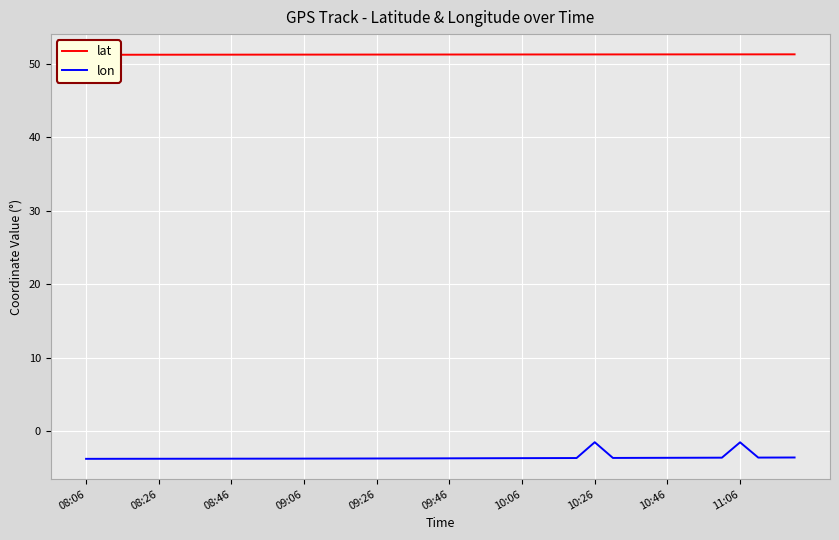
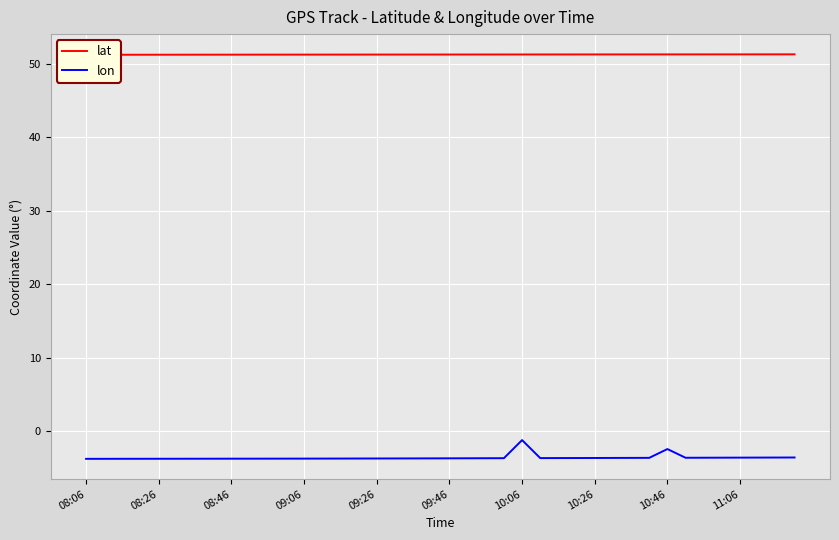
  {
    "lat": {
      "08:26": 51,
      "08:46": 51,
      "09:06": 51,
      "09:26": 51,
      "09:46": 51,
      "10:06": 51,
      "10:26": 51,
      "10:46": 51,
      "11:06": 51
    },
    "lon": {
      "08:06": -4,
      "08:26": -4,
      "08:46": -4,
      "09:06": -4,
      "09:26": -4,
      "09:46": -4,
-     "10:06": -4,
-     "10:26": -1,
-     "10:46": -4,
-     "11:06": -1
+     "10:06": -1,
+     "10:26": -4,
+     "10:46": -2,
+     "11:06": -4
    }
  }
